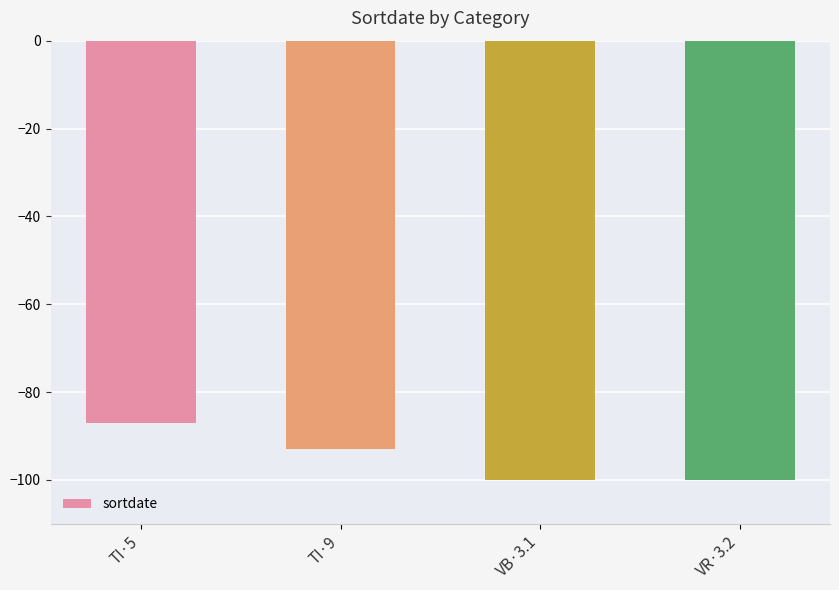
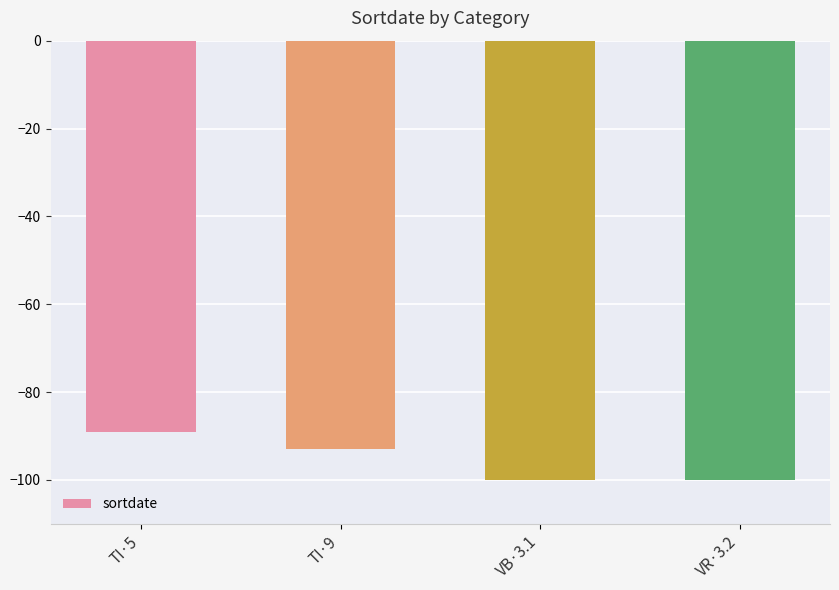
  {
-   "TI·5": -87,
+   "TI·5": -89,
    "TI·9": -93,
    "VB·3.1": -100,
    "VR·3.2": -100
  }
